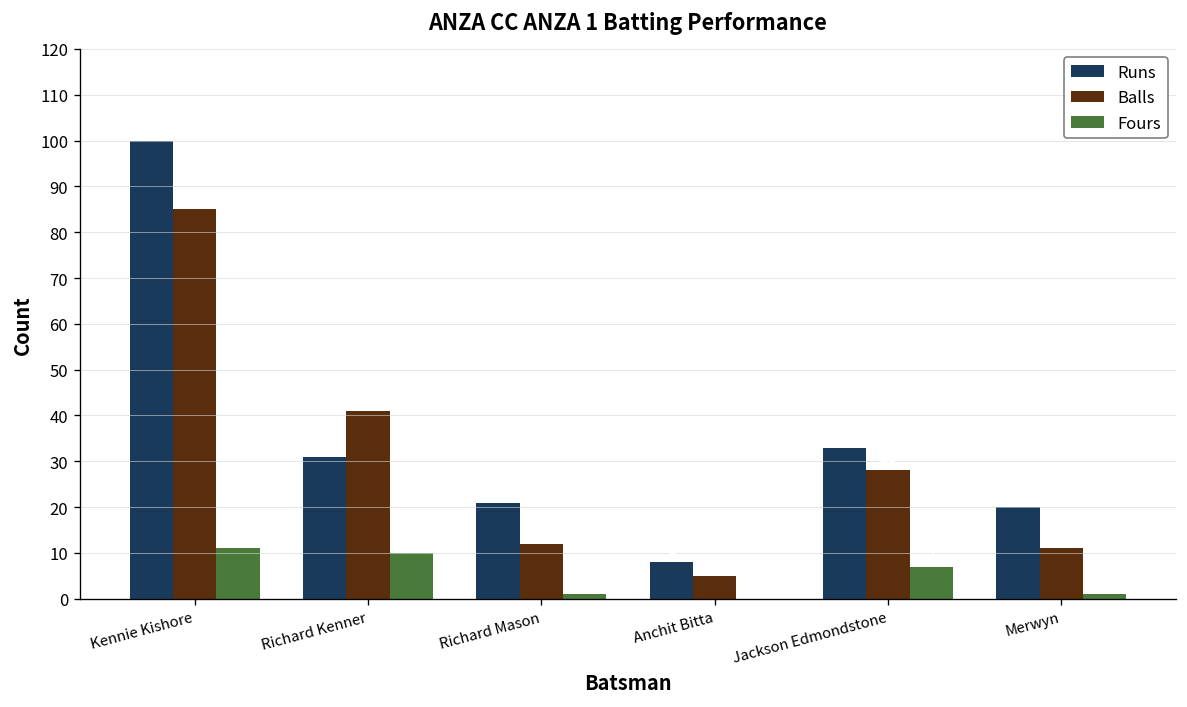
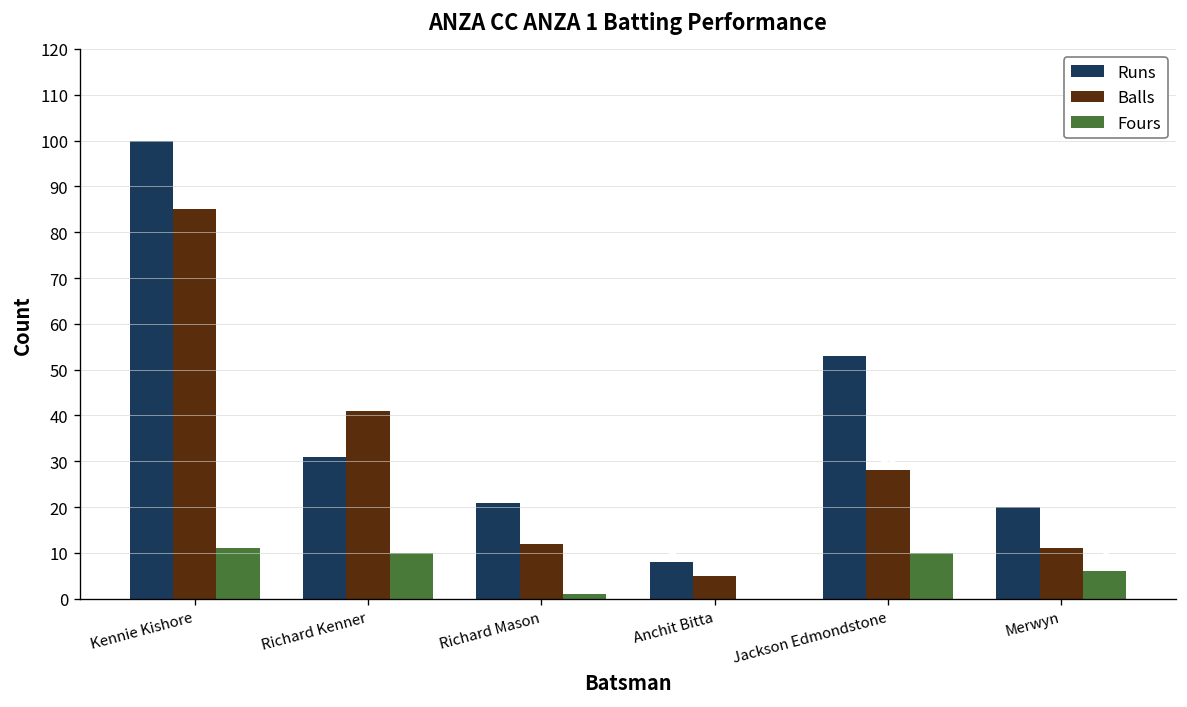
  {
    "Runs": {
      "Kennie Kishore": 100,
      "Richard Kenner": 31,
      "Richard Mason": 21,
      "Anchit Bitta": 8,
-     "Jackson Edmondstone": 33,
+     "Jackson Edmondstone": 53,
      "Merwyn": 20
    },
    "Balls": {
      "Kennie Kishore": 85,
      "Richard Kenner": 41,
      "Richard Mason": 12,
      "Anchit Bitta": 5,
      "Jackson Edmondstone": 28,
      "Merwyn": 11
    },
    "Fours": {
      "Kennie Kishore": 11,
      "Richard Kenner": 10,
      "Richard Mason": 1,
      "Anchit Bitta": 0,
-     "Jackson Edmondstone": 7,
-     "Merwyn": 1
+     "Jackson Edmondstone": 10,
+     "Merwyn": 6
    }
  }
